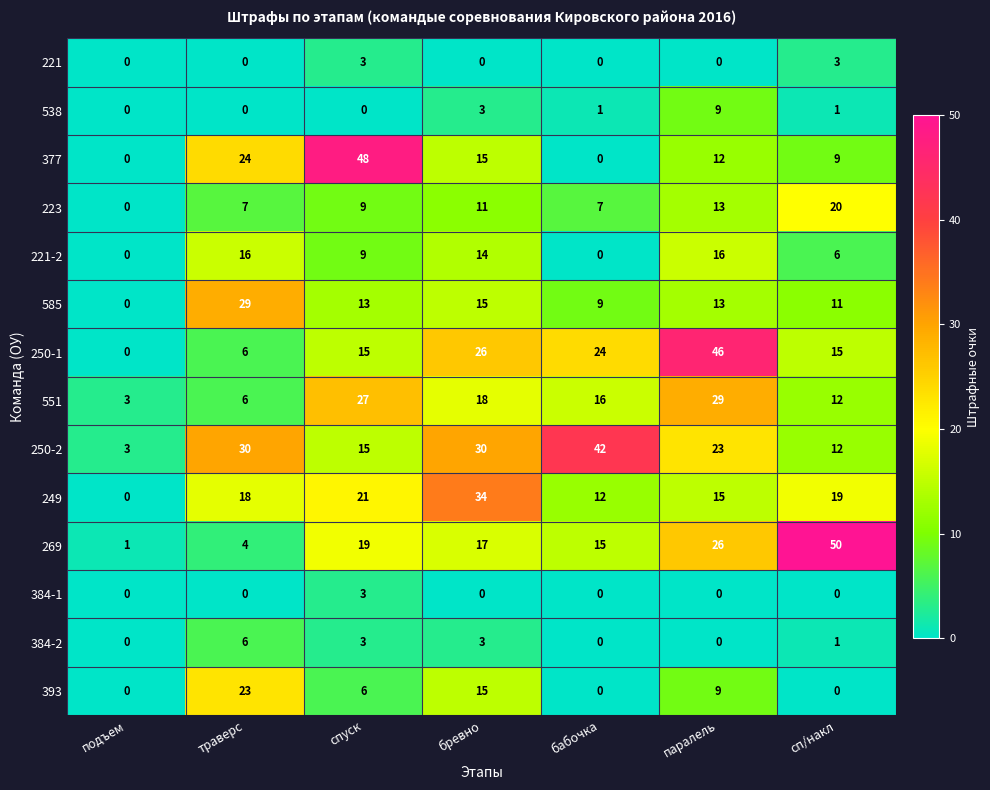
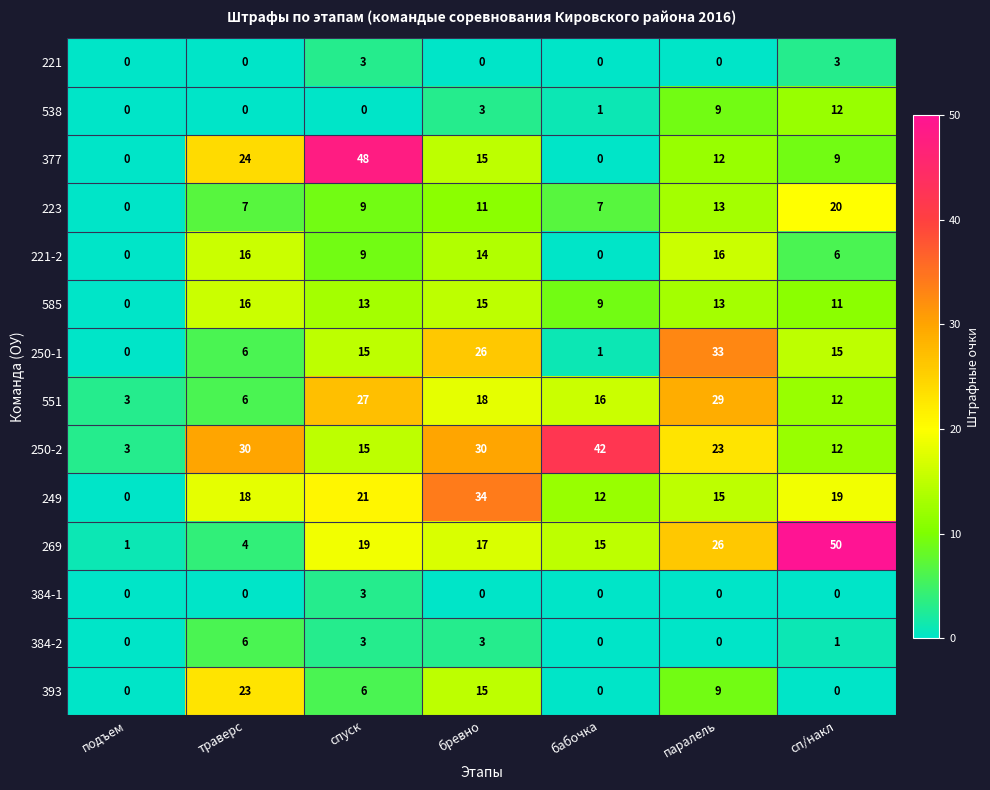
  {
    "221": {
      "подъем": 0,
      "траверс": 0,
      "спуск": 3,
      "бревно": 0,
      "бабочка": 0,
      "паралель": 0,
      "сп/накл": 3
    },
    "538": {
      "подъем": 0,
      "траверс": 0,
      "спуск": 0,
      "бревно": 3,
      "бабочка": 1,
      "паралель": 9,
-     "сп/накл": 1
+     "сп/накл": 12
    },
    "377": {
      "подъем": 0,
      "траверс": 24,
      "спуск": 48,
      "бревно": 15,
      "бабочка": 0,
      "паралель": 12,
      "сп/накл": 9
    },
    "223": {
      "подъем": 0,
      "траверс": 7,
      "спуск": 9,
      "бревно": 11,
      "бабочка": 7,
      "паралель": 13,
      "сп/накл": 20
    },
    "221-2": {
      "подъем": 0,
      "траверс": 16,
      "спуск": 9,
      "бревно": 14,
      "бабочка": 0,
      "паралель": 16,
      "сп/накл": 6
    },
    "585": {
      "подъем": 0,
-     "траверс": 29,
+     "траверс": 16,
      "спуск": 13,
      "бревно": 15,
      "бабочка": 9,
      "паралель": 13,
      "сп/накл": 11
    },
    "250-1": {
      "подъем": 0,
      "траверс": 6,
      "спуск": 15,
      "бревно": 26,
-     "бабочка": 24,
-     "паралель": 46,
+     "бабочка": 1,
+     "паралель": 33,
      "сп/накл": 15
    },
    "551": {
      "подъем": 3,
      "траверс": 6,
      "спуск": 27,
      "бревно": 18,
      "бабочка": 16,
      "паралель": 29,
      "сп/накл": 12
    },
    "250-2": {
      "подъем": 3,
      "траверс": 30,
      "спуск": 15,
      "бревно": 30,
      "бабочка": 42,
      "паралель": 23,
      "сп/накл": 12
    },
    "249": {
      "подъем": 0,
      "траверс": 18,
      "спуск": 21,
      "бревно": 34,
      "бабочка": 12,
      "паралель": 15,
      "сп/накл": 19
    },
    "269": {
      "подъем": 1,
      "траверс": 4,
      "спуск": 19,
      "бревно": 17,
      "бабочка": 15,
      "паралель": 26,
      "сп/накл": 50
    },
    "384-1": {
      "подъем": 0,
      "траверс": 0,
      "спуск": 3,
      "бревно": 0,
      "бабочка": 0,
      "паралель": 0,
      "сп/накл": 0
    },
    "384-2": {
      "подъем": 0,
      "траверс": 6,
      "спуск": 3,
      "бревно": 3,
      "бабочка": 0,
      "паралель": 0,
      "сп/накл": 1
    },
    "393": {
      "подъем": 0,
      "траверс": 23,
      "спуск": 6,
      "бревно": 15,
      "бабочка": 0,
      "паралель": 9,
      "сп/накл": 0
    }
  }
